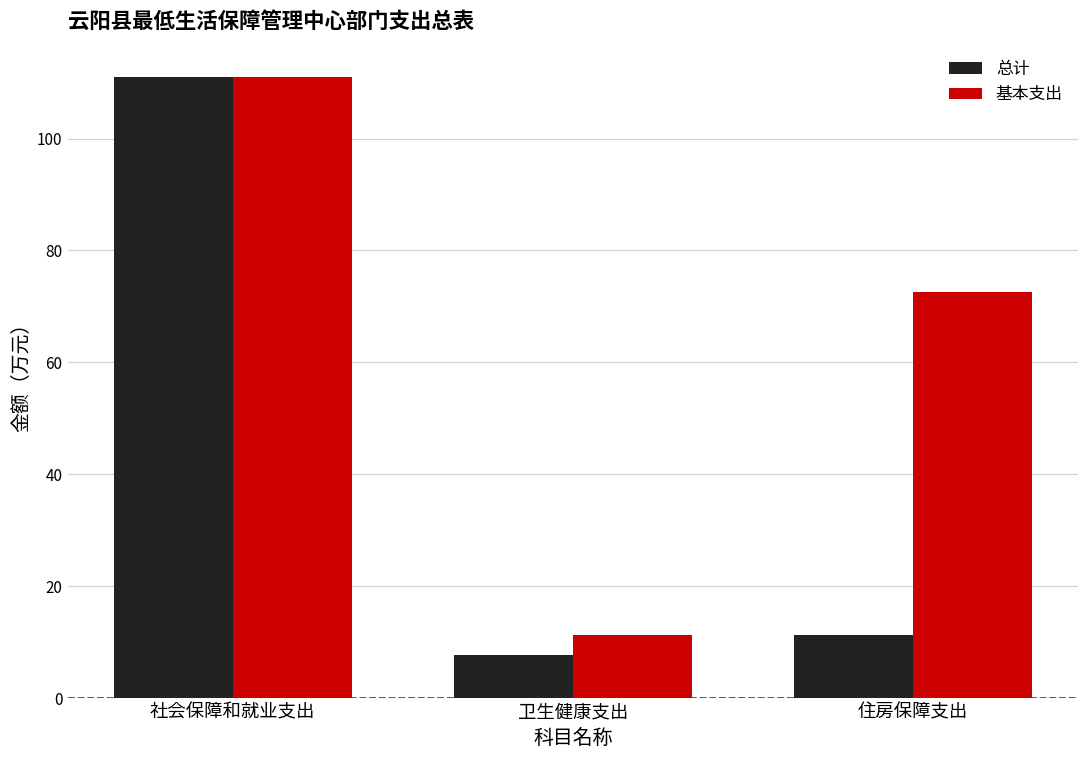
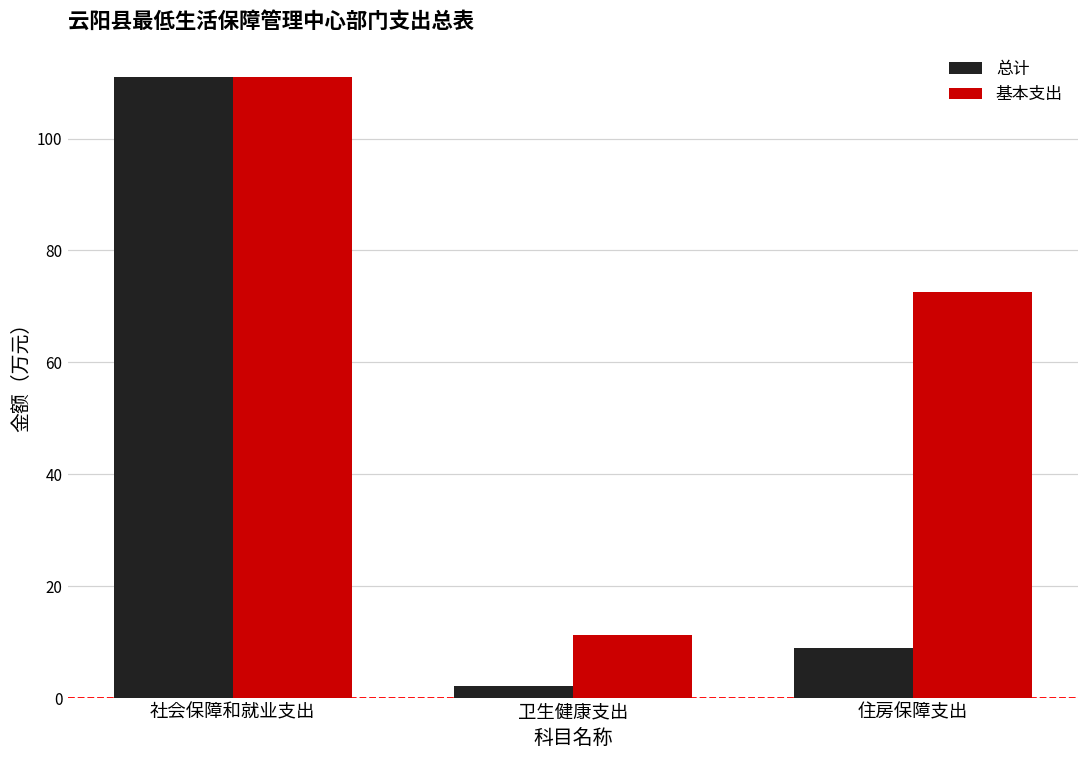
  {
    "总计": {
      "社会保障和就业支出": 111,
-     "卫生健康支出": 8,
-     "住房保障支出": 11
+     "卫生健康支出": 2,
+     "住房保障支出": 9
    },
    "基本支出": {
      "社会保障和就业支出": 111,
      "卫生健康支出": 11,
      "住房保障支出": 73
    }
  }
